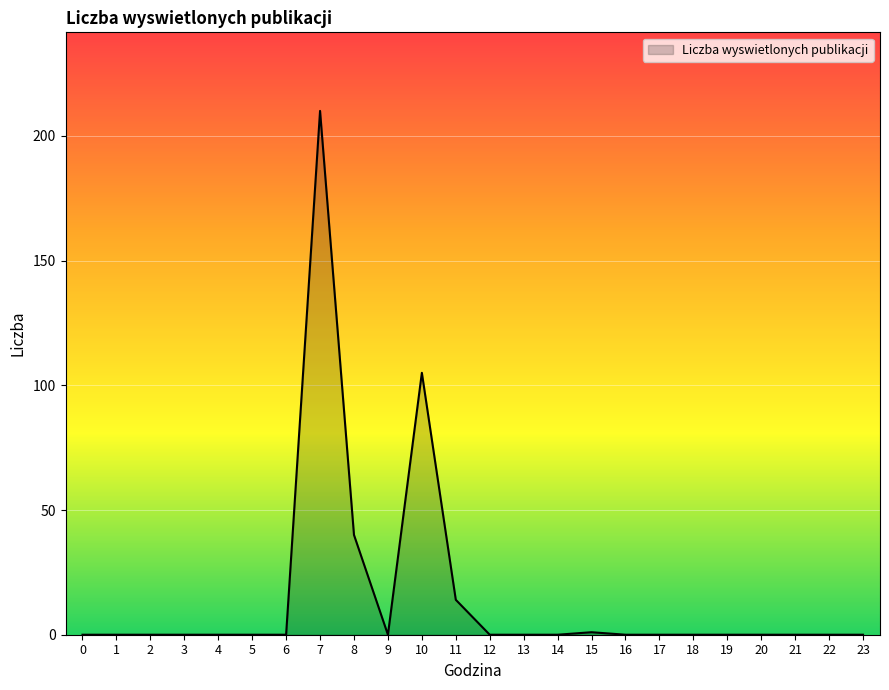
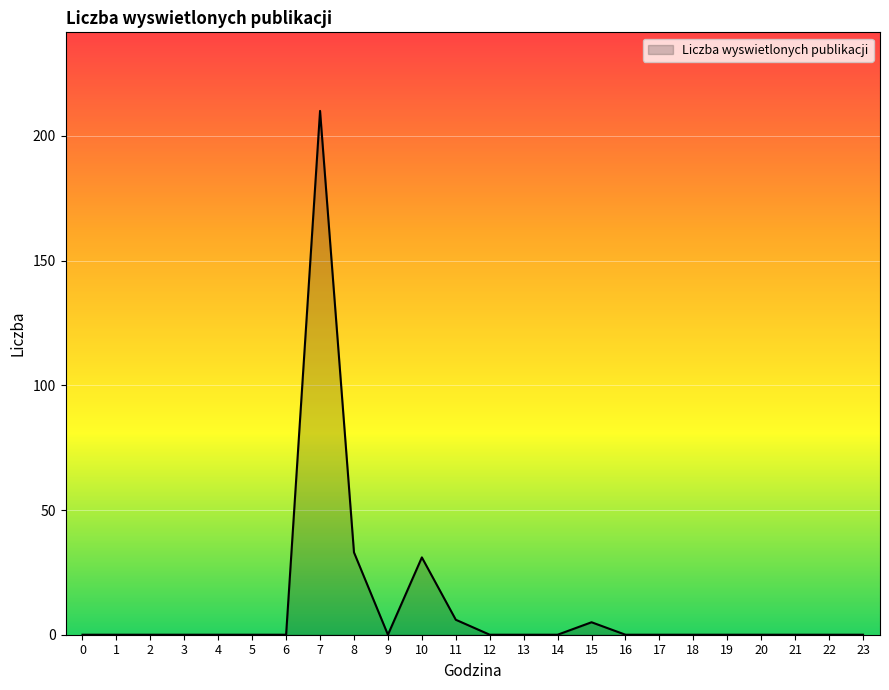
  {
    "0": 0,
    "1": 0,
    "2": 0,
    "3": 0,
    "4": 0,
    "5": 0,
    "6": 0,
    "7": 210,
-   "8": 40,
+   "8": 33,
    "9": 0,
-   "10": 105,
-   "11": 14,
+   "10": 31,
+   "11": 6,
    "12": 0,
    "13": 0,
    "14": 0,
-   "15": 1,
+   "15": 5,
    "16": 0,
    "17": 0,
    "18": 0,
    "19": 0,
    "20": 0,
    "21": 0,
    "22": 0,
    "23": 0
  }
